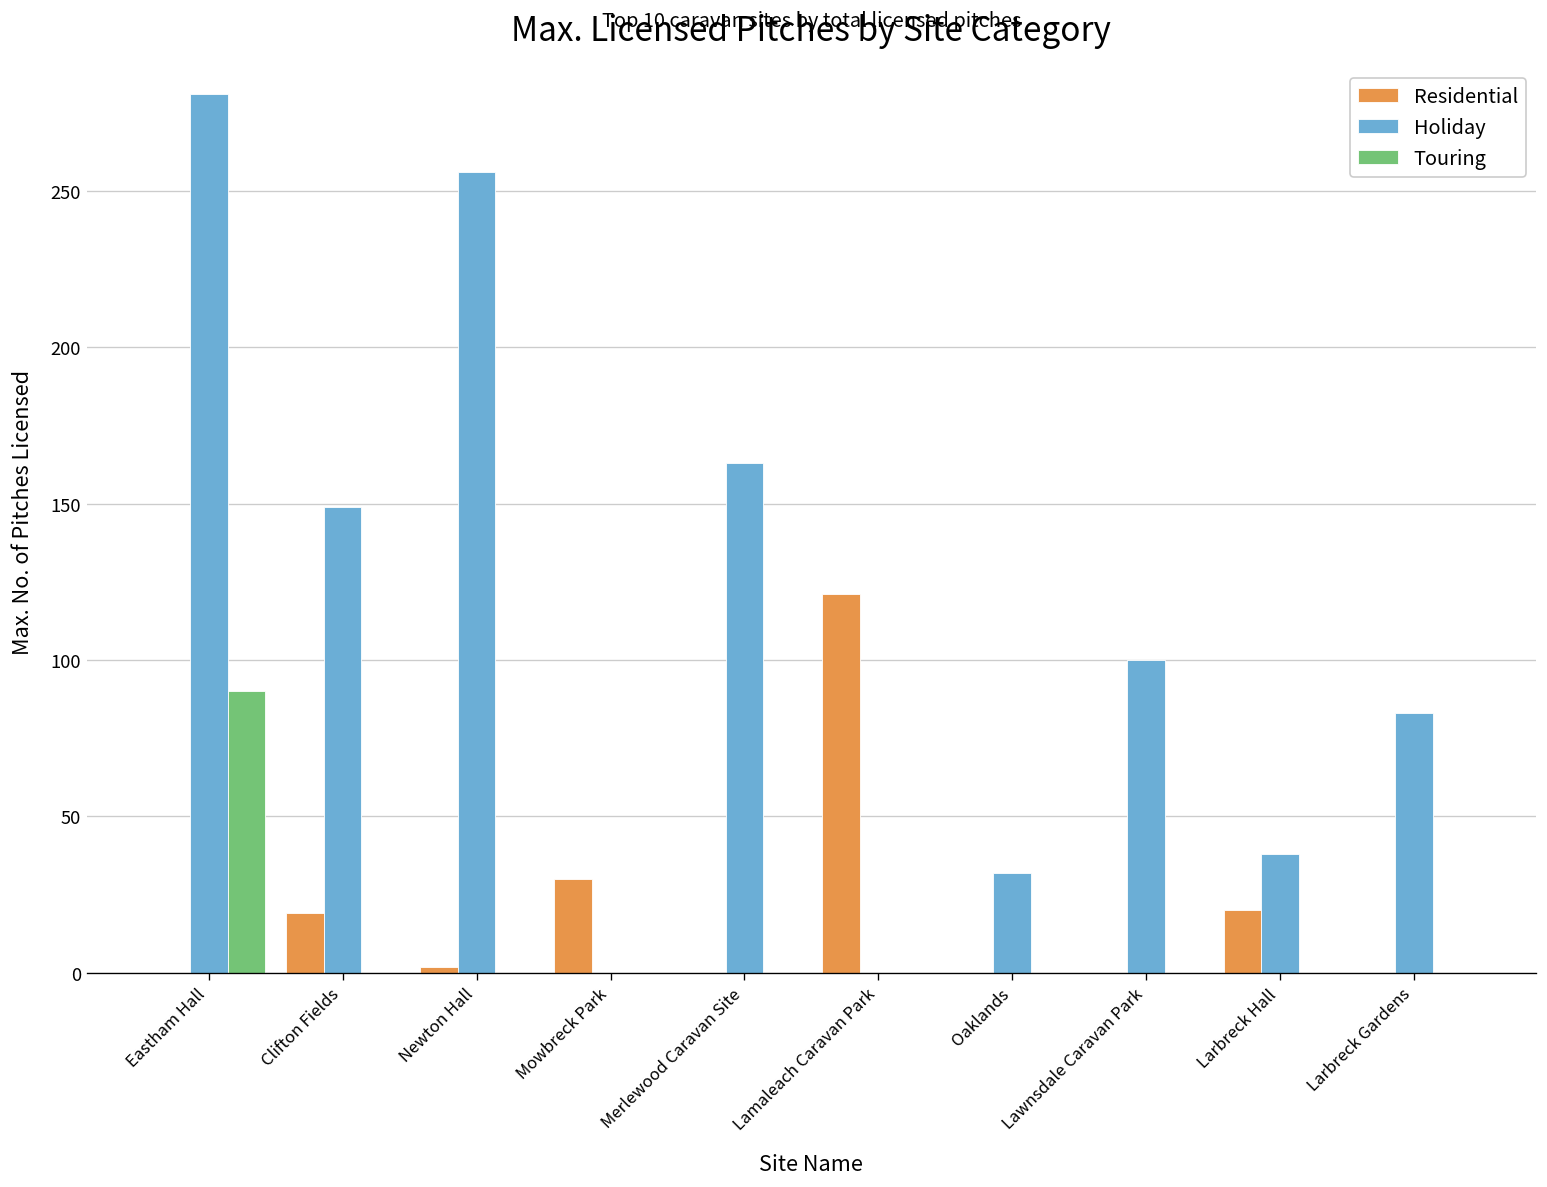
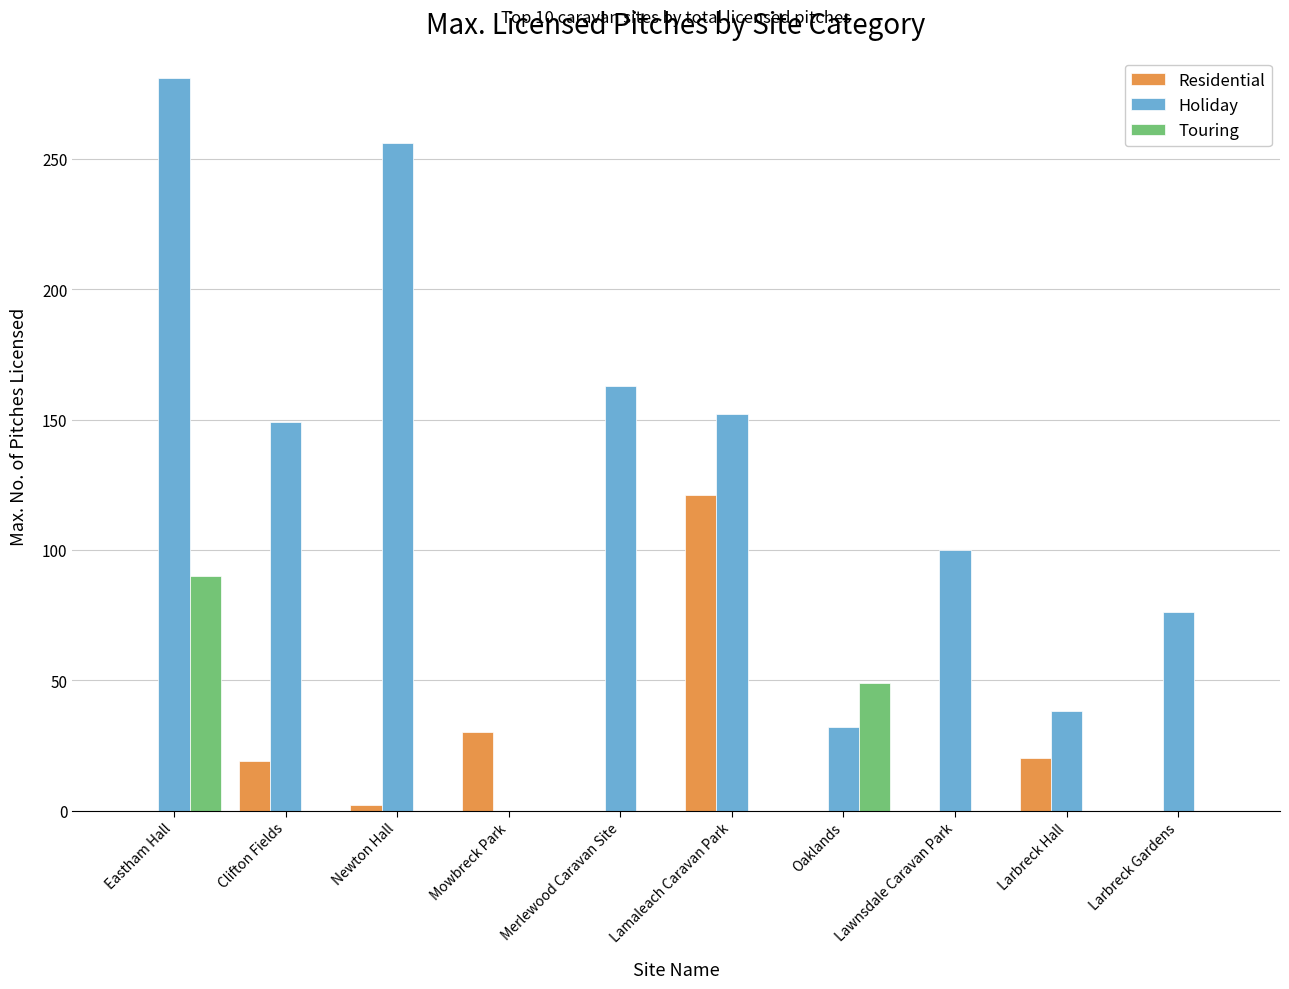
  {
    "Residential": {
      "Eastham Hall": 0,
      "Clifton Fields": 19,
      "Newton Hall": 2,
      "Mowbreck Park": 30,
      "Merlewood Caravan Site": 0,
      "Lamaleach Caravan Park": 121,
      "Oaklands": 0,
      "Lawnsdale Caravan Park": 0,
      "Larbreck Hall": 20,
      "Larbreck Gardens": 0
    },
    "Holiday": {
      "Eastham Hall": 281,
      "Clifton Fields": 149,
      "Newton Hall": 256,
      "Mowbreck Park": 0,
      "Merlewood Caravan Site": 163,
-     "Lamaleach Caravan Park": 0,
+     "Lamaleach Caravan Park": 152,
      "Oaklands": 32,
      "Lawnsdale Caravan Park": 100,
      "Larbreck Hall": 38,
-     "Larbreck Gardens": 83
+     "Larbreck Gardens": 76
    },
    "Touring": {
      "Eastham Hall": 90,
      "Clifton Fields": 0,
      "Newton Hall": 0,
      "Mowbreck Park": 0,
      "Merlewood Caravan Site": 0,
      "Lamaleach Caravan Park": 0,
-     "Oaklands": 0,
+     "Oaklands": 49,
      "Lawnsdale Caravan Park": 0,
      "Larbreck Hall": 0,
      "Larbreck Gardens": 0
    }
  }
